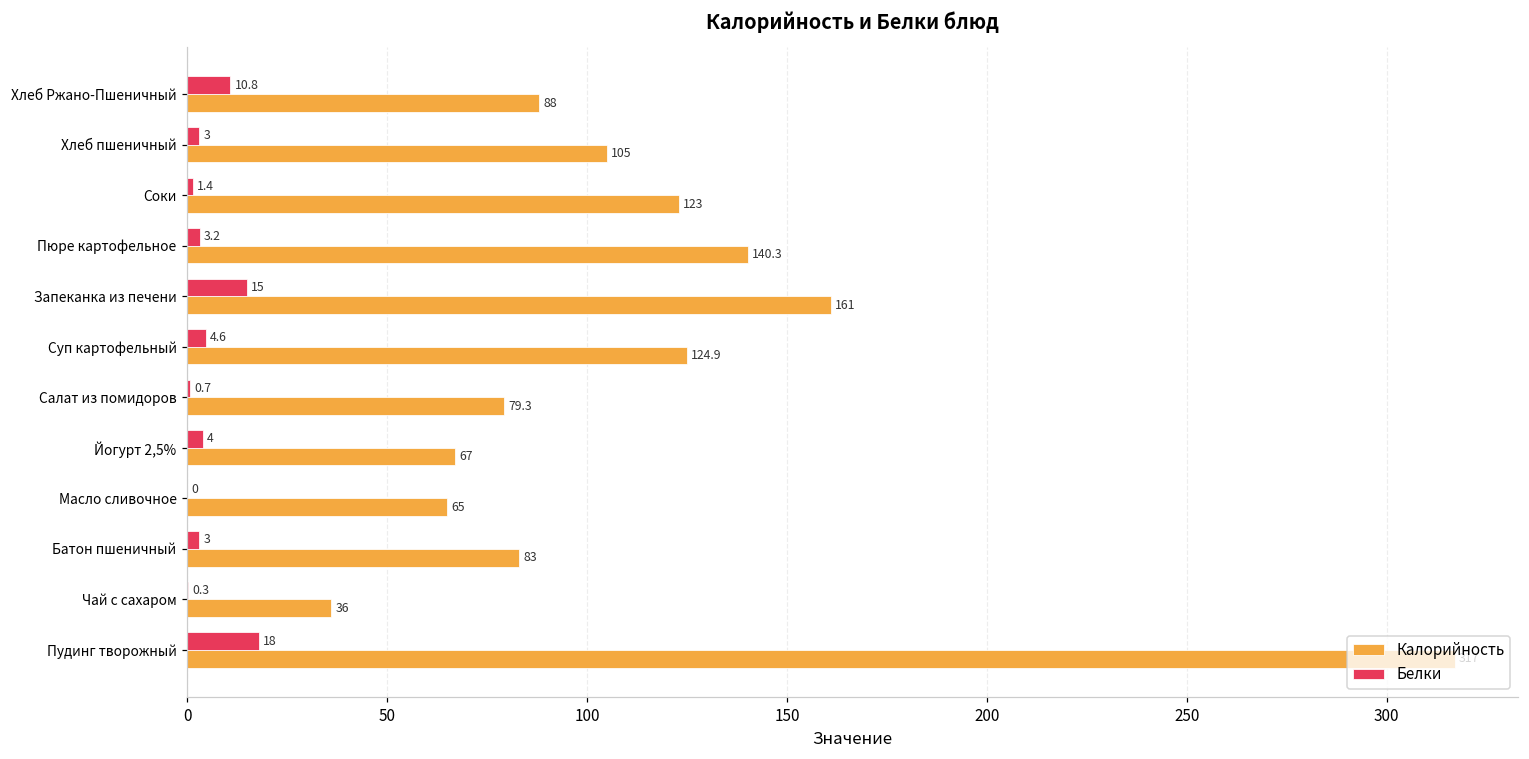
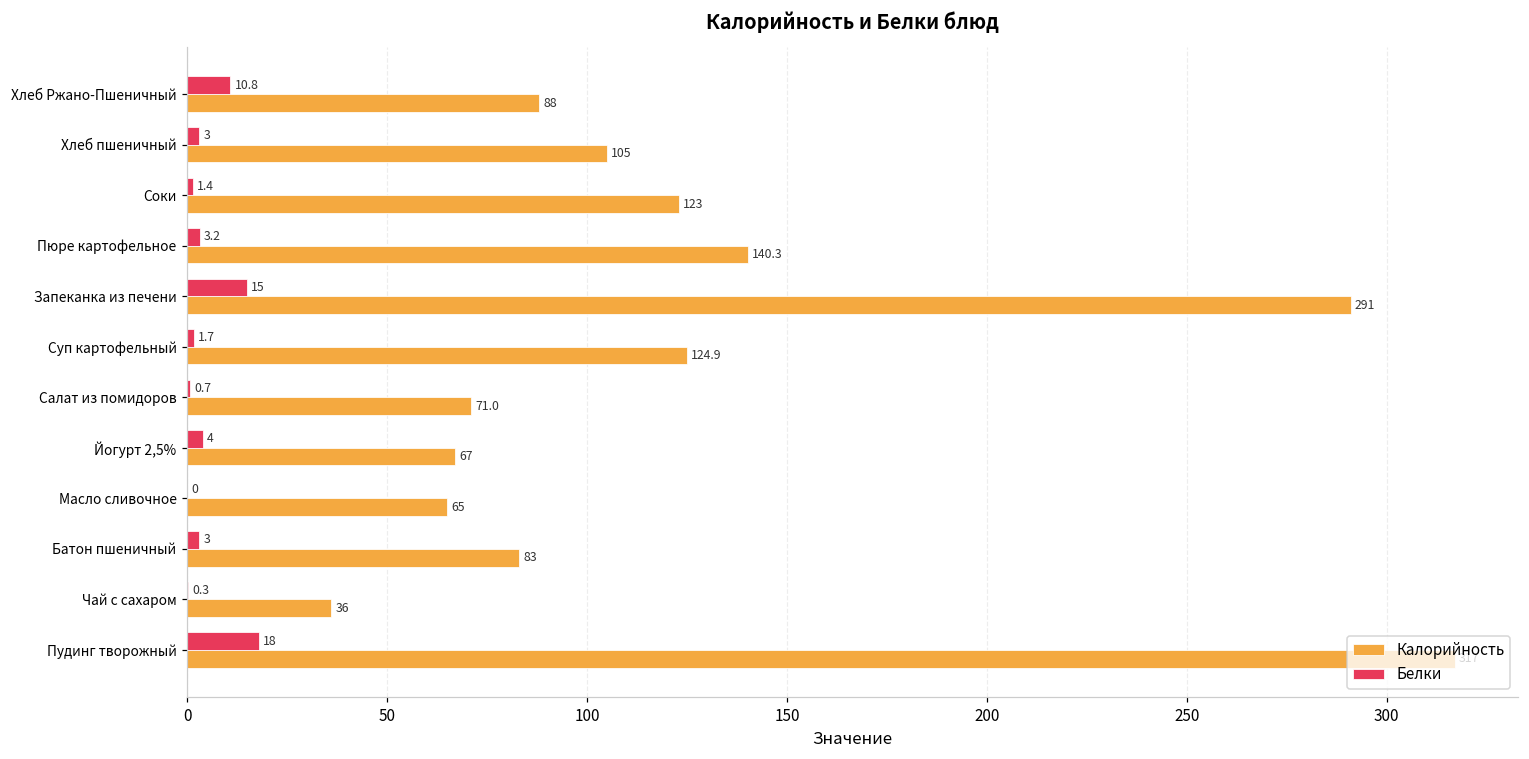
  {
    "Калорийность": {
      "Хлеб Ржано-Пшеничный": 88,
      "Хлеб пшеничный": 105,
      "Соки": 123,
      "Пюре картофельное": 140.3,
-     "Запеканка из печени": 161,
+     "Запеканка из печени": 291,
      "Суп картофельный": 124.9,
-     "Салат из помидоров": 79.3,
+     "Салат из помидоров": 71.0,
      "Йогурт 2,5%": 67,
      "Масло сливочное": 65,
      "Батон пшеничный": 83,
      "Чай с сахаром": 36
    },
    "Белки": {
      "Хлеб Ржано-Пшеничный": 10.8,
      "Хлеб пшеничный": 3,
      "Соки": 1.4,
      "Пюре картофельное": 3.2,
      "Запеканка из печени": 15,
-     "Суп картофельный": 4.6,
+     "Суп картофельный": 1.7,
      "Салат из помидоров": 0.7,
      "Йогурт 2,5%": 4,
      "Масло сливочное": 0,
      "Батон пшеничный": 3,
      "Чай с сахаром": 0.3,
      "Пудинг творожный": 18
    }
  }
